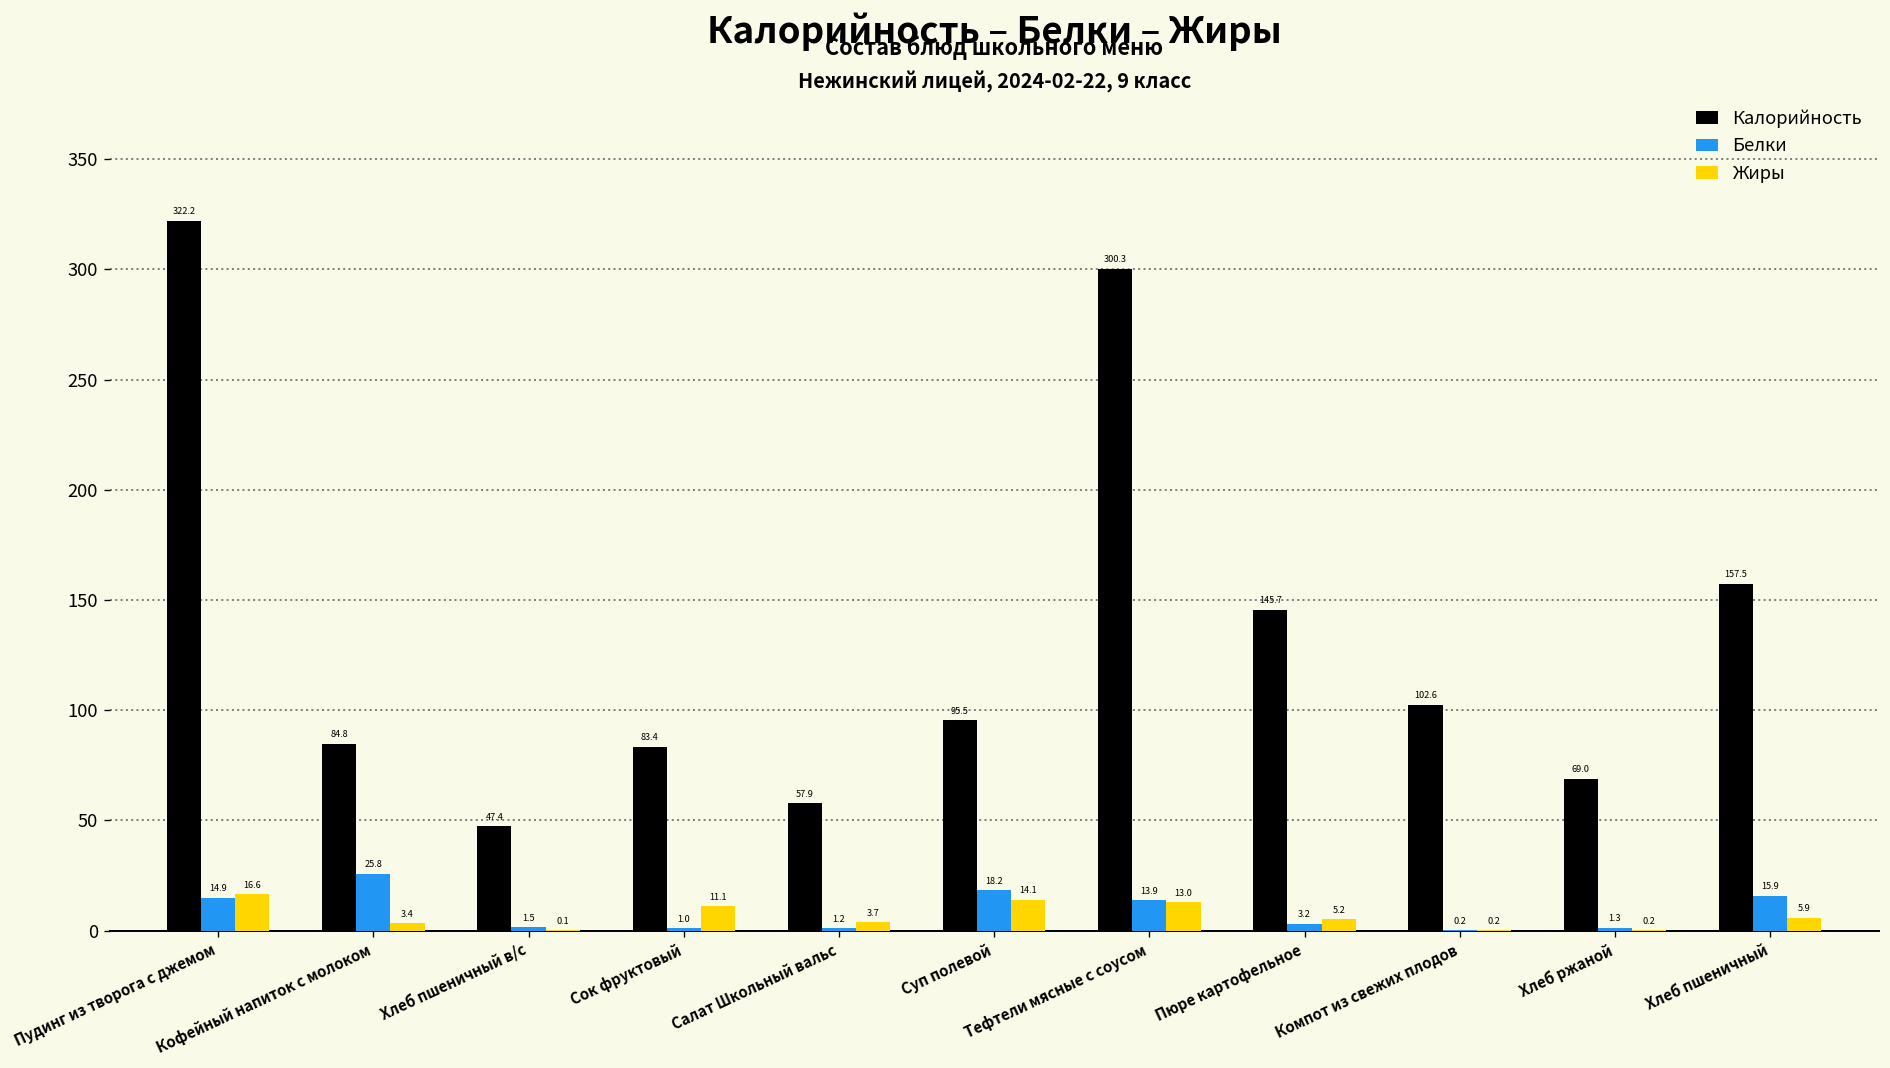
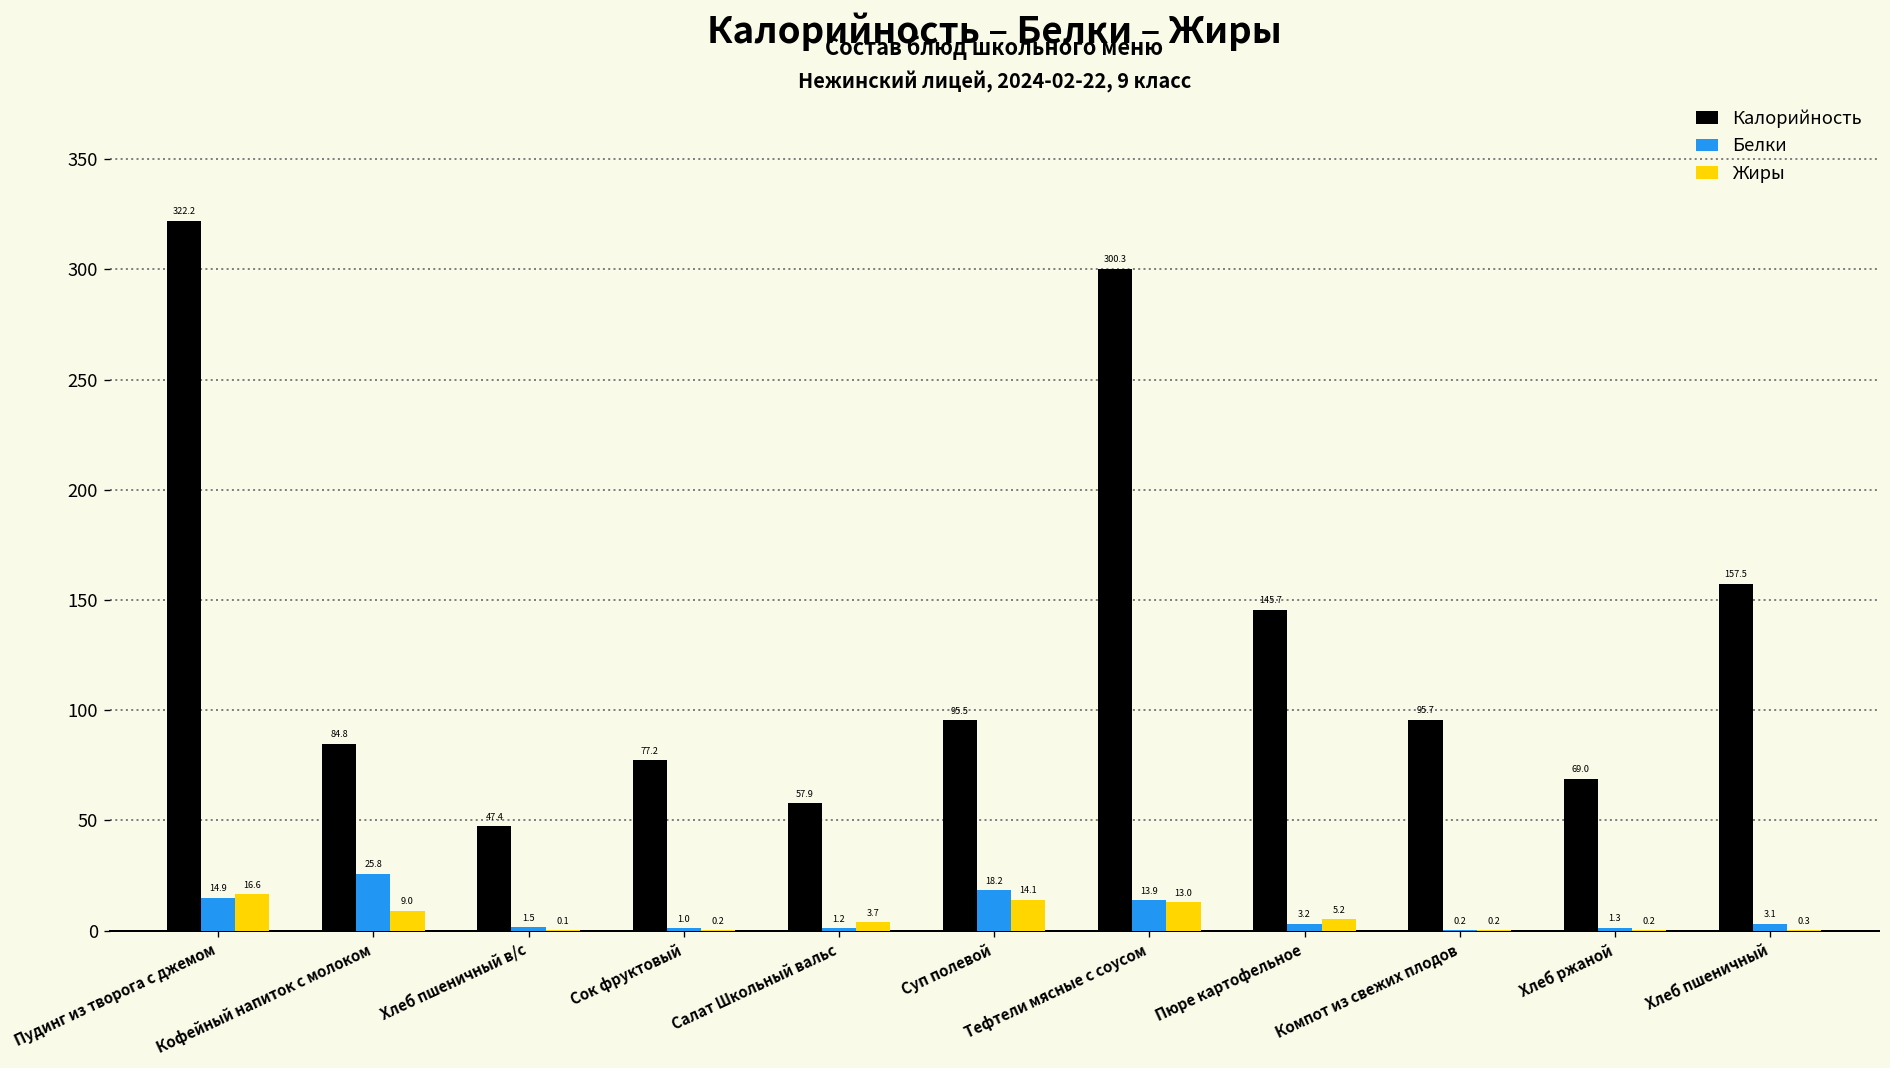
  {
    "Калорийность": {
      "Пудинг из творога с джемом": 322.2,
      "Кофейный напиток с молоком": 84.8,
      "Хлеб пшеничный в/с": 47.4,
-     "Сок фруктовый": 83.4,
+     "Сок фруктовый": 77.2,
      "Салат Школьный вальс": 57.9,
      "Суп полевой": 95.5,
      "Тефтели мясные с соусом": 300.3,
      "Пюре картофельное": 145.7,
-     "Компот из свежих плодов": 102.6,
+     "Компот из свежих плодов": 95.7,
      "Хлеб ржаной": 69.0,
      "Хлеб пшеничный": 157.5
    },
    "Белки": {
      "Пудинг из творога с джемом": 14.9,
      "Кофейный напиток с молоком": 25.8,
      "Хлеб пшеничный в/с": 1.5,
      "Сок фруктовый": 1.0,
      "Салат Школьный вальс": 1.2,
      "Суп полевой": 18.2,
      "Тефтели мясные с соусом": 13.9,
      "Пюре картофельное": 3.2,
      "Компот из свежих плодов": 0.2,
      "Хлеб ржаной": 1.3,
-     "Хлеб пшеничный": 15.9
+     "Хлеб пшеничный": 3.1
    },
    "Жиры": {
      "Пудинг из творога с джемом": 16.6,
-     "Кофейный напиток с молоком": 3.4,
+     "Кофейный напиток с молоком": 9.0,
      "Хлеб пшеничный в/с": 0.1,
-     "Сок фруктовый": 11.1,
+     "Сок фруктовый": 0.2,
      "Салат Школьный вальс": 3.7,
      "Суп полевой": 14.1,
      "Тефтели мясные с соусом": 13.0,
      "Пюре картофельное": 5.2,
      "Компот из свежих плодов": 0.2,
      "Хлеб ржаной": 0.2,
-     "Хлеб пшеничный": 5.9
+     "Хлеб пшеничный": 0.3
    }
  }
